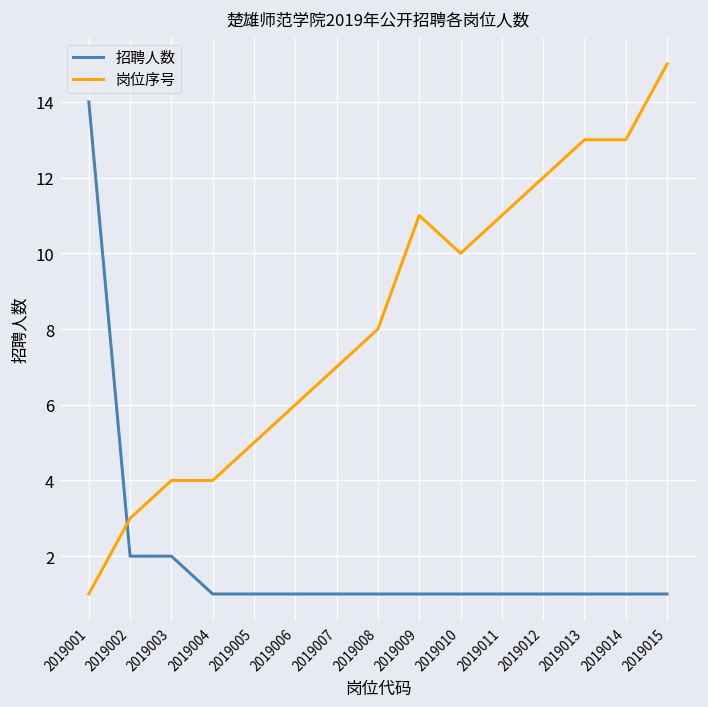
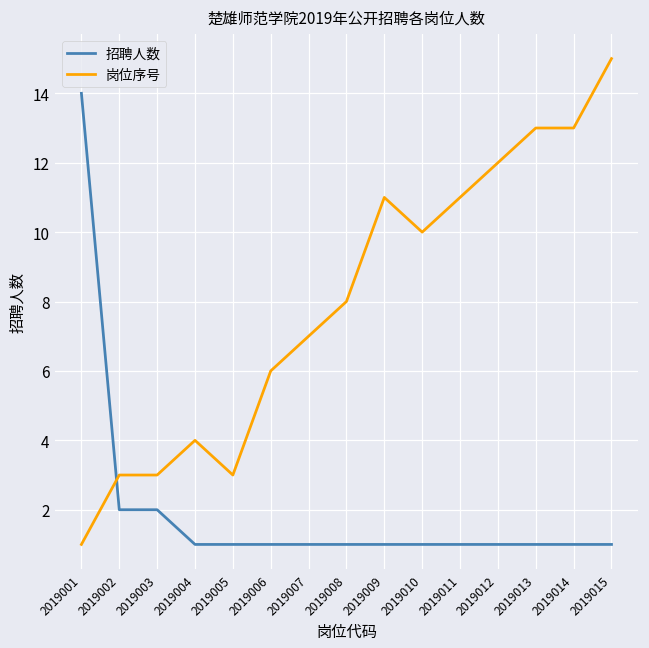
  {
    "招聘人数": {
      "2019001": 14,
      "2019002": 2,
      "2019003": 2,
      "2019004": 1,
      "2019005": 1,
      "2019006": 1,
      "2019007": 1,
      "2019008": 1,
      "2019009": 1,
      "2019010": 1,
      "2019011": 1,
      "2019012": 1,
      "2019013": 1,
      "2019014": 1,
      "2019015": 1
    },
    "岗位序号": {
      "2019001": 1,
      "2019002": 3,
-     "2019003": 4,
+     "2019003": 3,
      "2019004": 4,
-     "2019005": 5,
+     "2019005": 3,
      "2019006": 6,
      "2019007": 7,
      "2019008": 8,
      "2019009": 11,
      "2019010": 10,
      "2019011": 11,
      "2019012": 12,
      "2019013": 13,
      "2019014": 13,
      "2019015": 15
    }
  }
